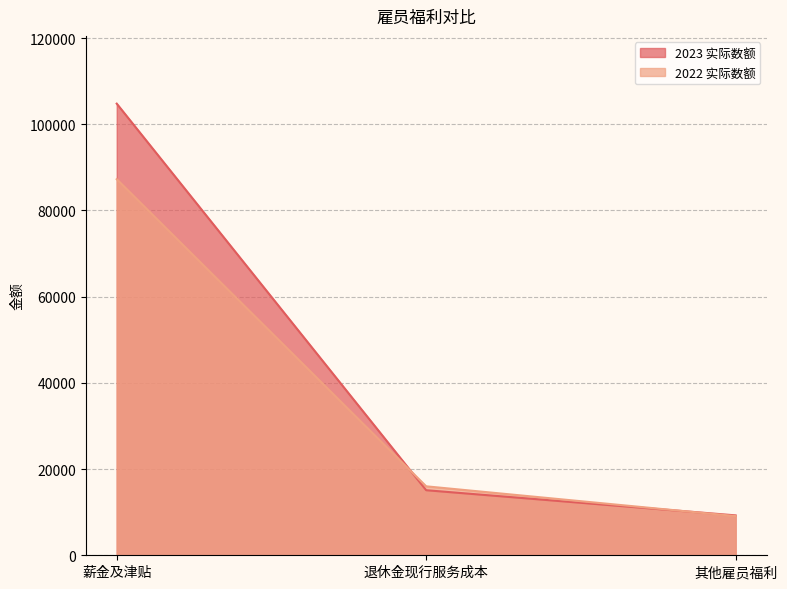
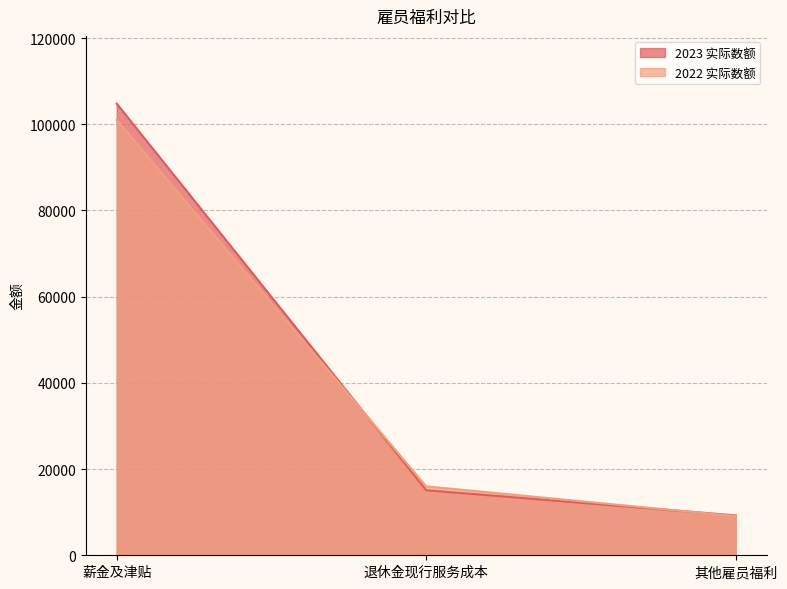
  {
    "2023 实际数额": {
      "薪金及津贴": 105000,
      "退休金现行服务成本": 15000
    },
    "2022 实际数额": {
-     "薪金及津贴": 87000,
+     "薪金及津贴": 101000,
      "退休金现行服务成本": 16000
    }
  }
